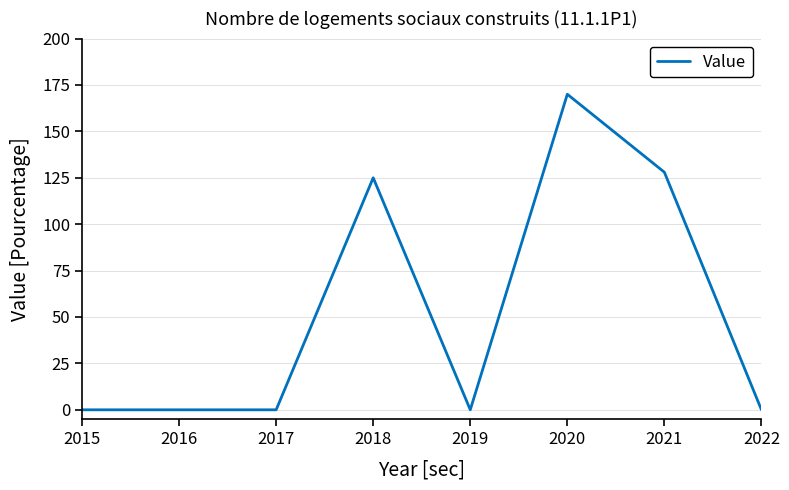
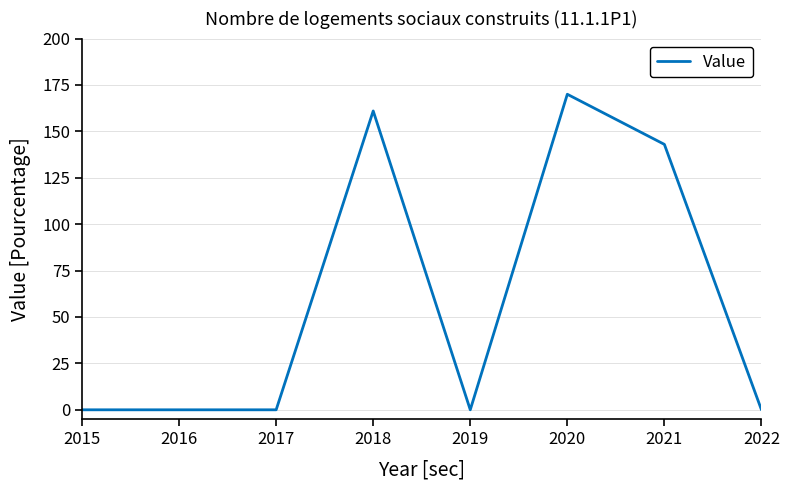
  {
    "2015": 0,
    "2016": 0,
    "2017": 0,
-   "2018": 125,
+   "2018": 161,
    "2019": 0,
    "2020": 170,
-   "2021": 128,
+   "2021": 143,
    "2022": 0
  }
